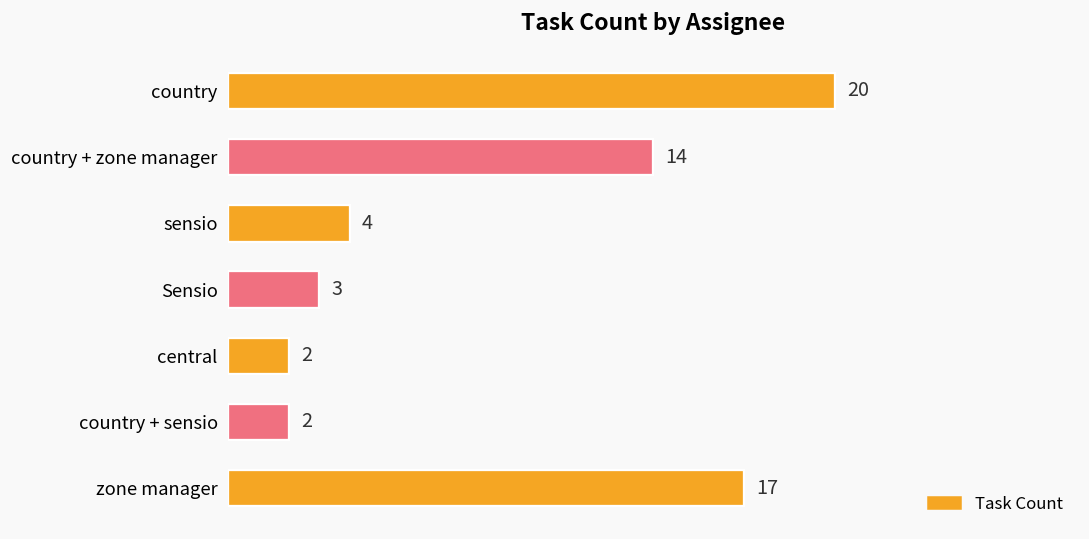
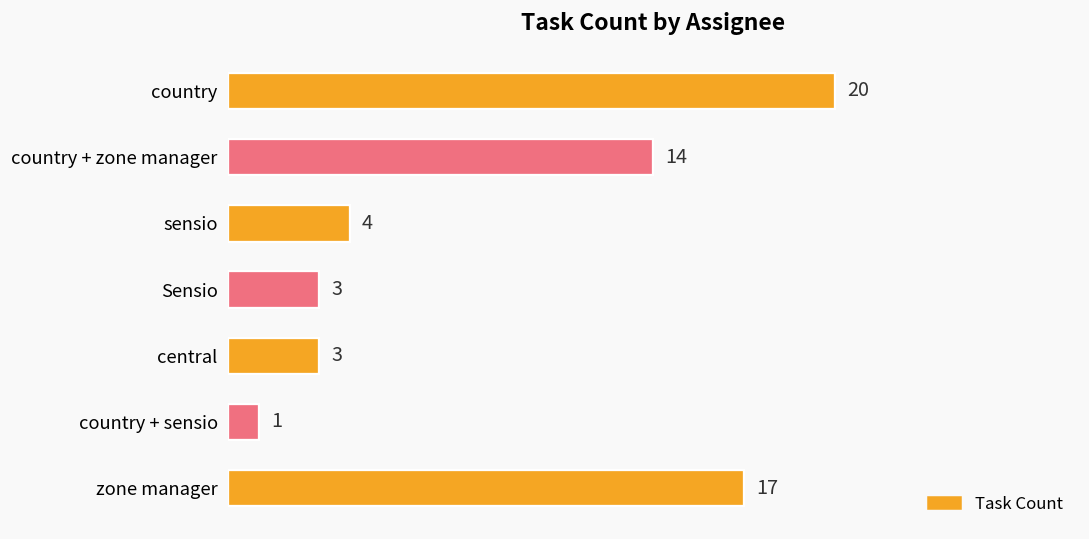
  {
    "country": 20,
    "country + zone manager": 14,
    "sensio": 4,
    "Sensio": 3,
-   "central": 2,
-   "country + sensio": 2,
+   "central": 3,
+   "country + sensio": 1,
    "zone manager": 17
  }
